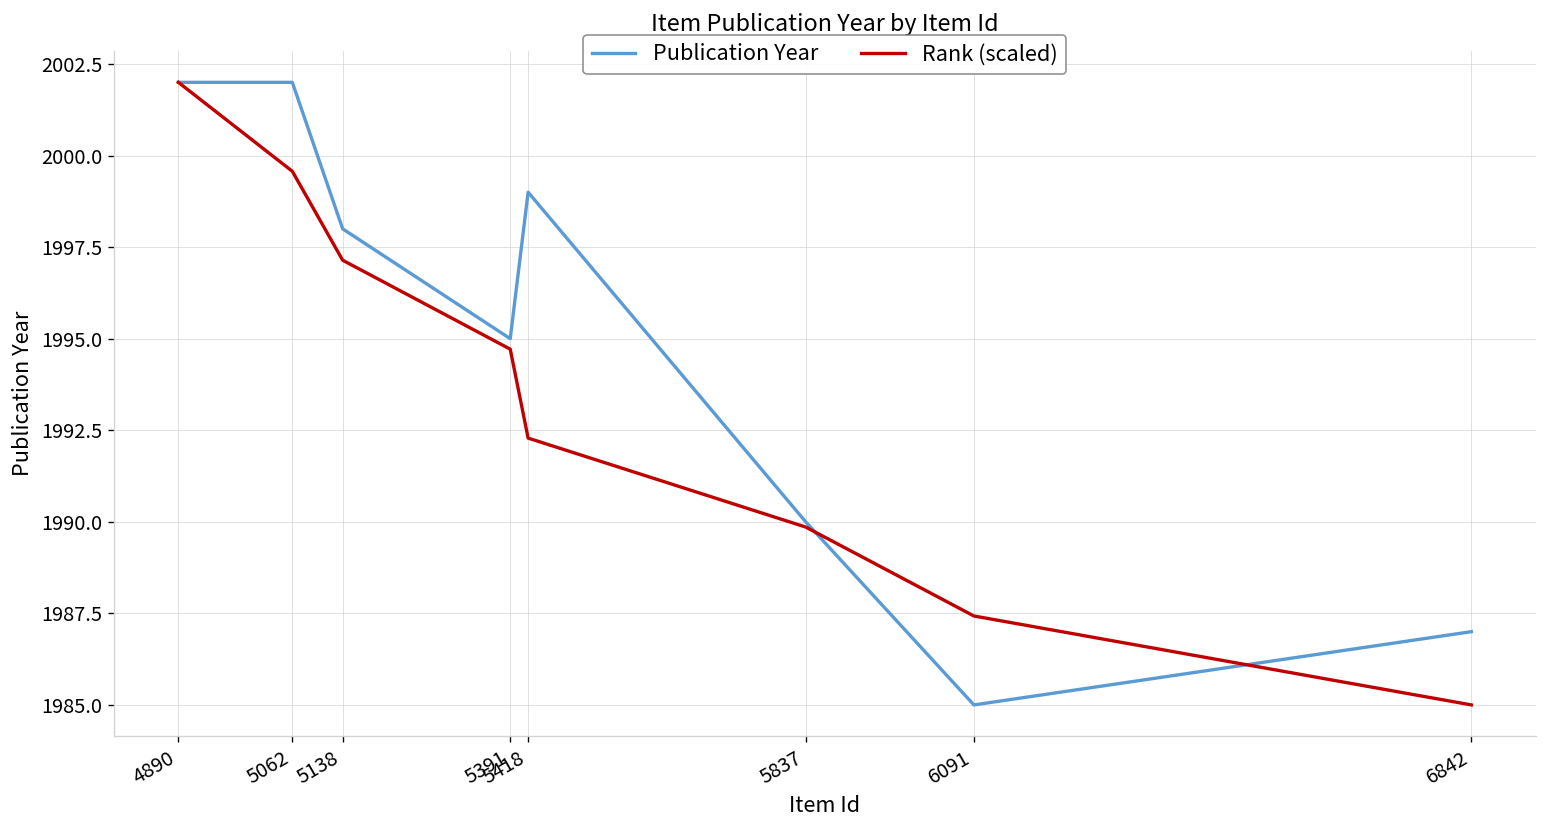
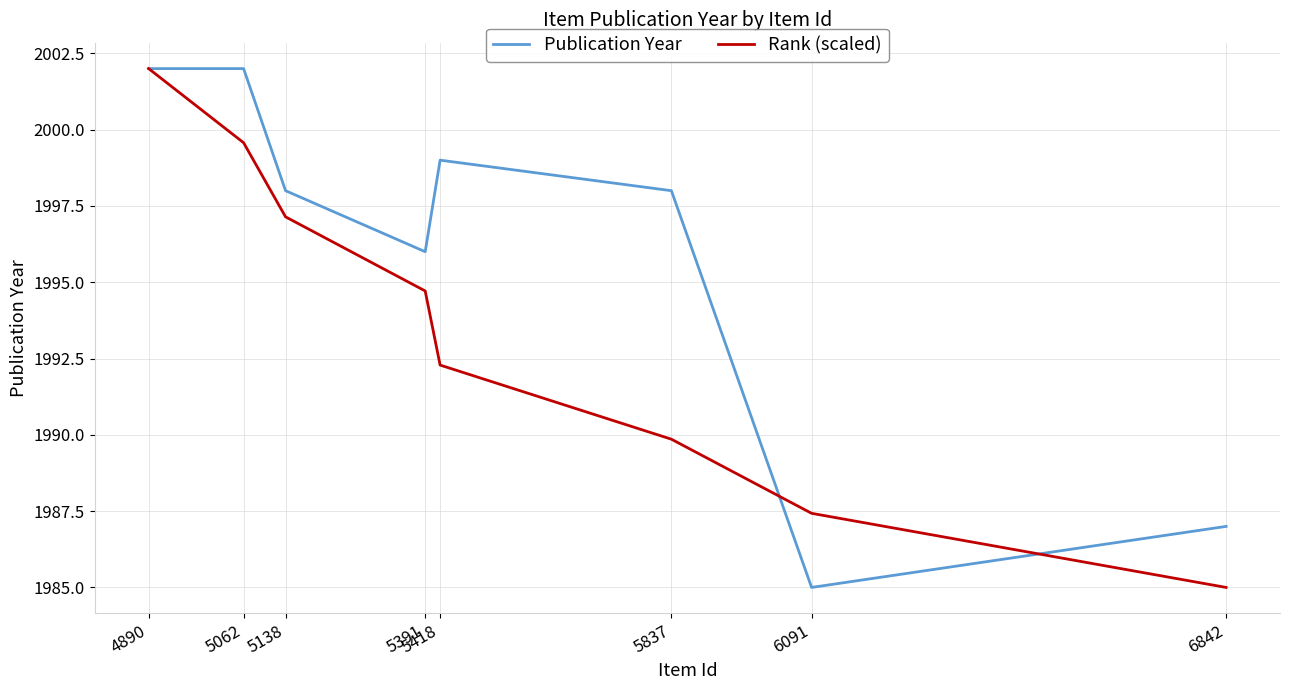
  {
    "Publication Year": {
      "5062": 2002,
      "5138": 1998,
-     "5391": 1995,
+     "5391": 1996,
      "5418": 1999,
-     "5837": 1990,
+     "5837": 1998,
      "6091": 1985,
      "6842": 1987
    },
    "Rank (scaled)": {
      "5062": 1999.6,
      "5138": 1997.1,
      "5391": 1994.7,
      "5418": 1992.3,
      "5837": 1989.9,
      "6091": 1987.4,
      "6842": 1985
    }
  }
